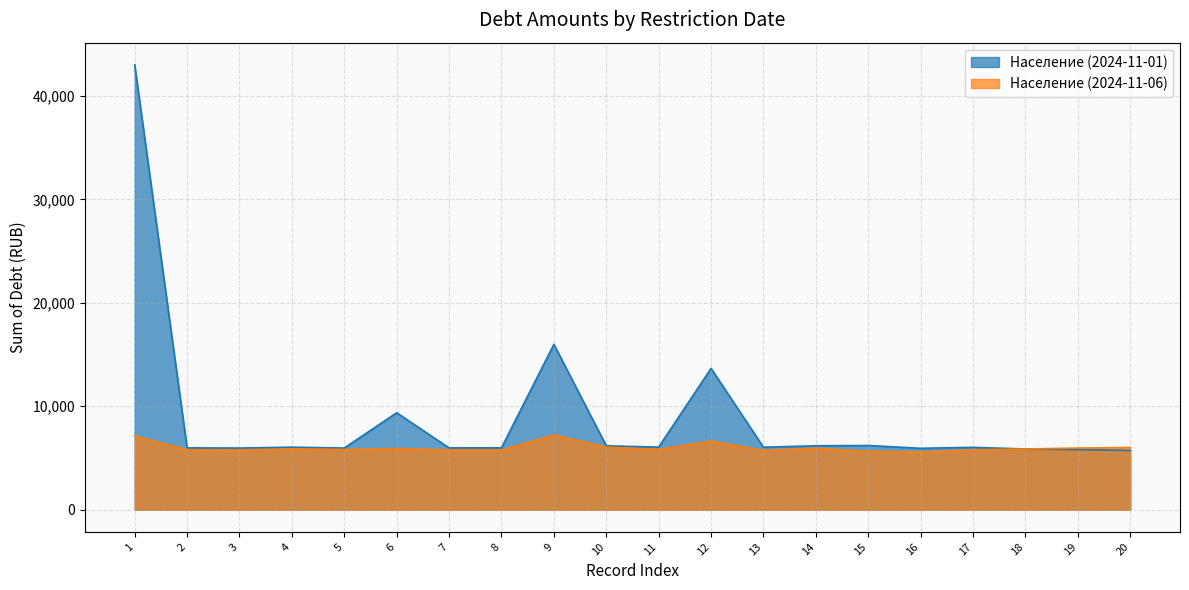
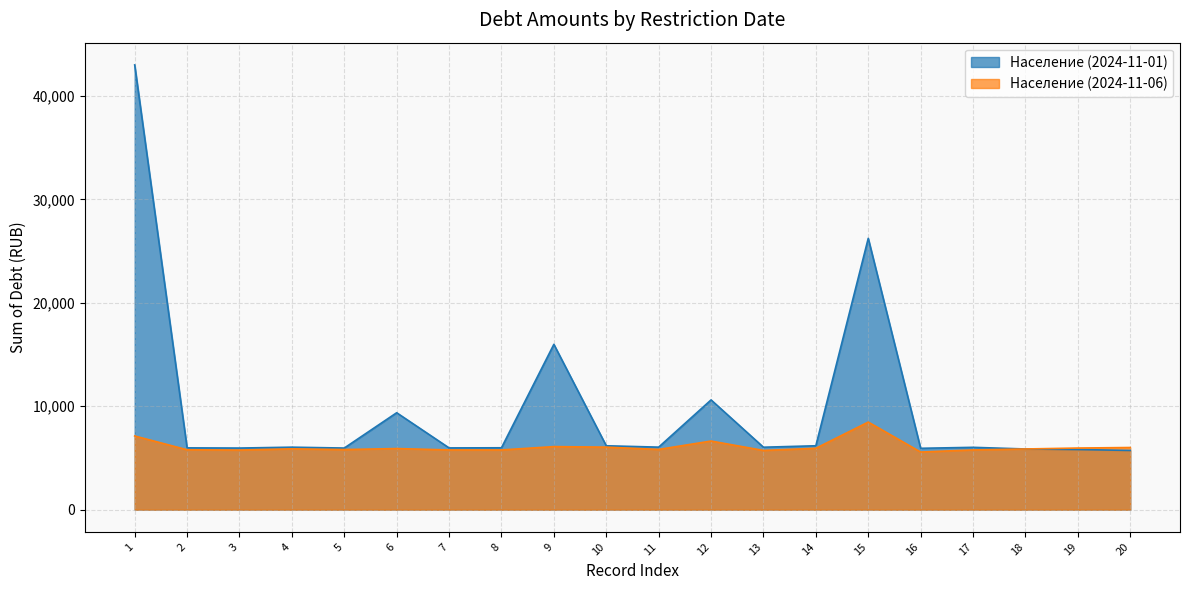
  {
    "Население (2024-11-01)": {
      "1": "43,000",
      "6": "9,400",
      "9": "16,000",
-     "12": "13,700",
+     "12": "10,600",
      "13": "6,000",
-     "15": "6,200",
+     "15": "26,200",
      "16": "5,900",
      "17": "6,000",
      "20": "5,700"
    },
    "Население (2024-11-06)": {
      "1": "7,100",
      "6": "5,900",
-     "9": "7,200",
+     "9": "6,100",
      "12": "6,600",
      "13": "5,700",
-     "15": "5,600",
+     "15": "8,500",
      "16": "5,600",
      "17": "5,800",
      "20": "6,000"
    }
  }
